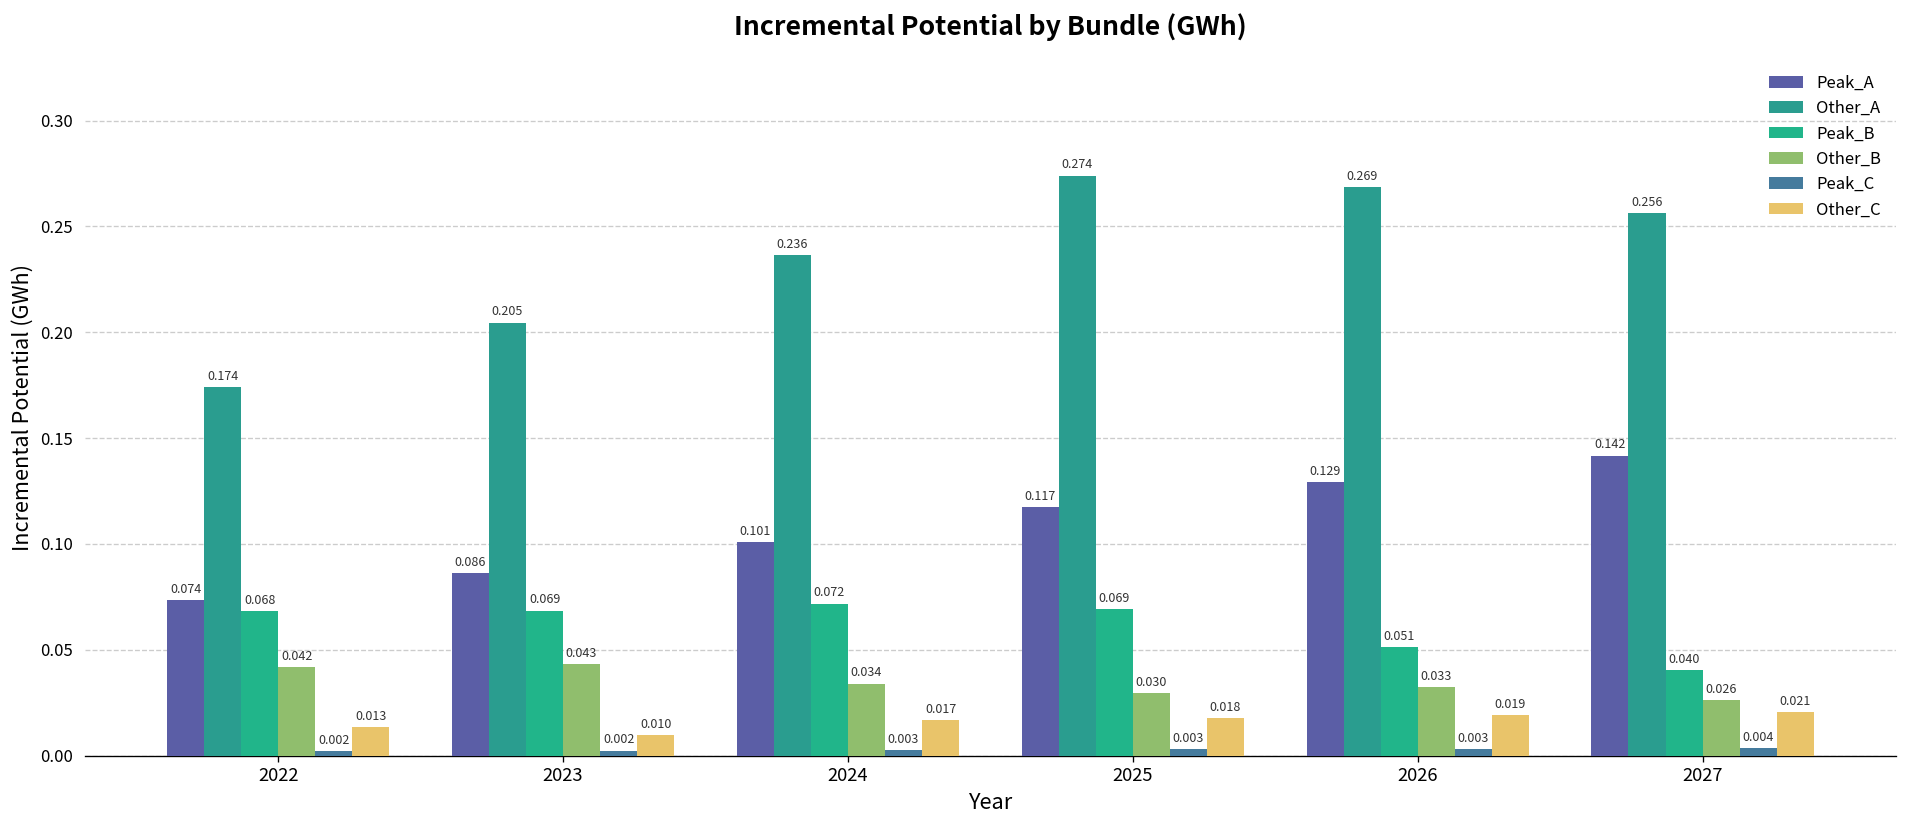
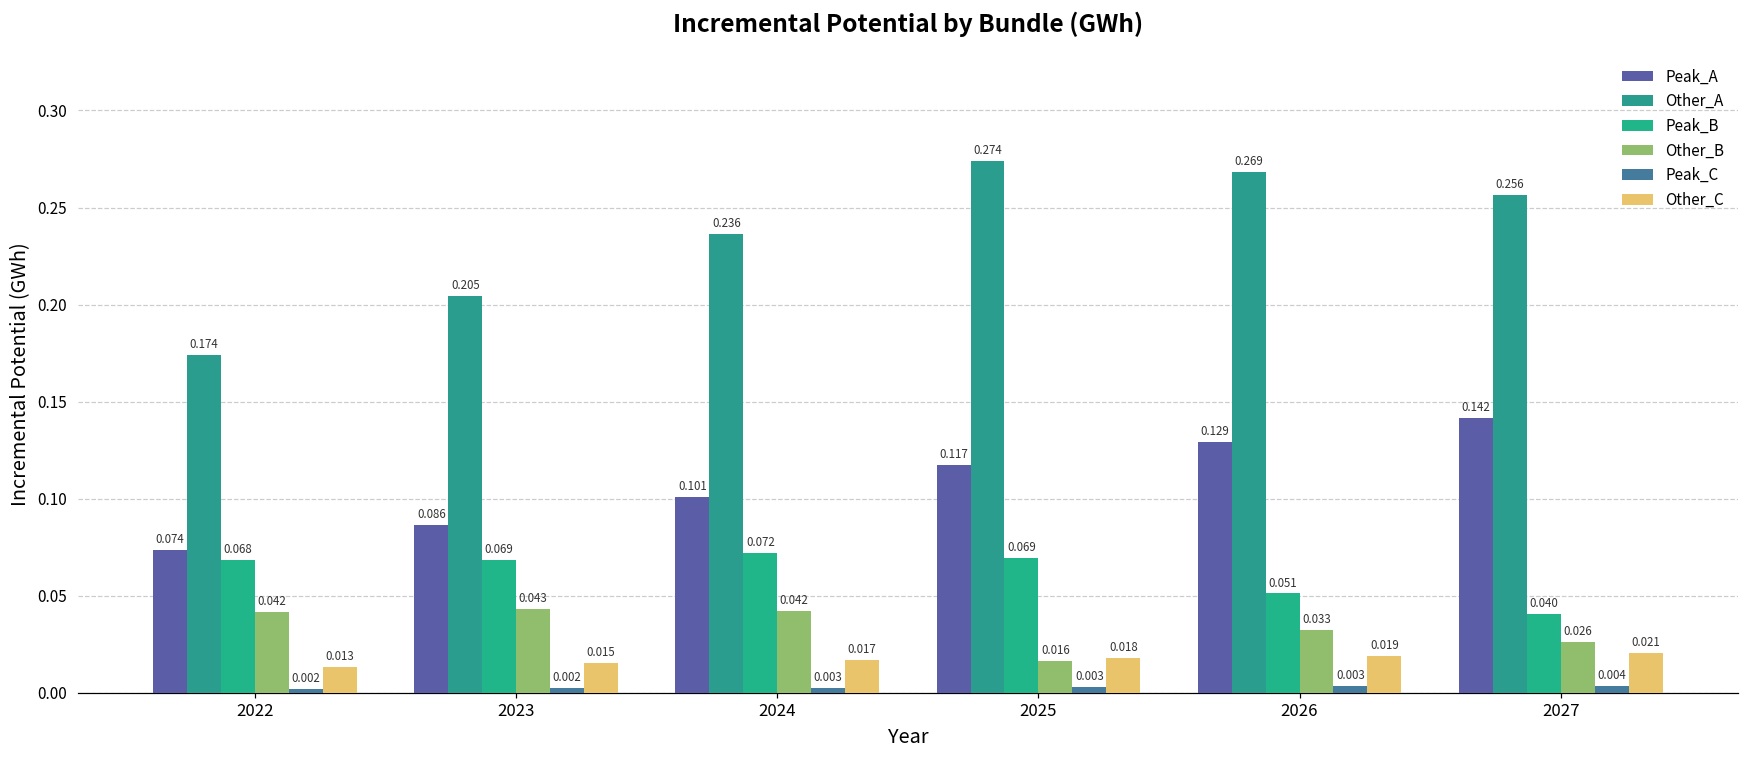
  {
    "Other_B": {
      "2022": 0.042,
      "2023": 0.043,
-     "2024": 0.034,
-     "2025": 0.030,
+     "2024": 0.042,
+     "2025": 0.016,
      "2026": 0.033,
      "2027": 0.026
    },
    "Other_C": {
      "2022": 0.013,
-     "2023": 0.010,
+     "2023": 0.015,
      "2024": 0.017,
      "2025": 0.018,
      "2026": 0.019,
      "2027": 0.021
    }
  }
